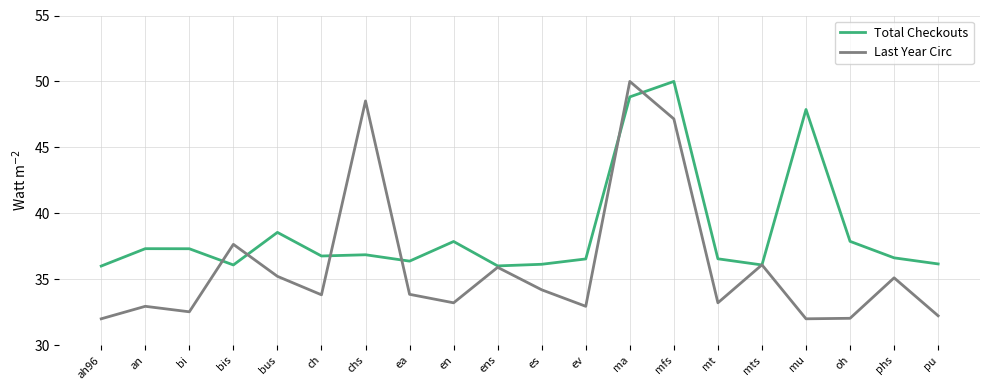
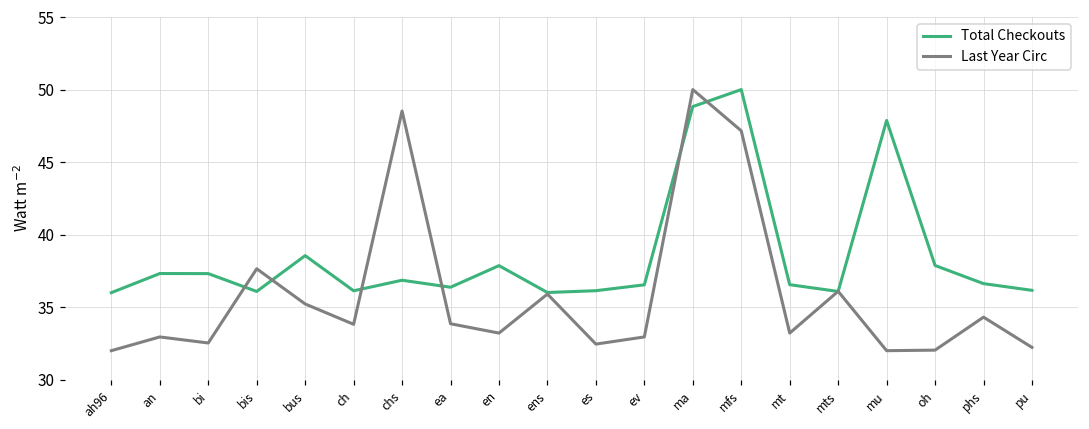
  {
    "Total Checkouts": {
      "ah96": 36.0,
      "an": 37.3,
      "bi": 37.3,
      "bis": 36.1,
      "bus": 38.6,
-     "ch": 36.8,
+     "ch": 36.1,
      "chs": 36.9,
      "ea": 36.4,
      "en": 37.9,
      "es": 36.1,
      "ev": 36.5,
      "ma": 48.8,
      "mfs": 50.0,
      "mt": 36.6,
      "mu": 47.9,
      "oh": 37.9,
      "phs": 36.6,
      "pu": 36.2
    },
    "Last Year Circ": {
      "ah96": 32.0,
      "an": 32.9,
      "bi": 32.5,
      "bis": 37.6,
      "bus": 35.2,
      "ch": 33.8,
      "chs": 48.5,
      "ea": 33.9,
      "en": 33.2,
-     "es": 34.2,
+     "es": 32.5,
      "ev": 32.9,
      "ma": 50.0,
      "mfs": 47.2,
      "mt": 33.2,
      "mu": 32.0,
      "oh": 32.0,
-     "phs": 35.1,
+     "phs": 34.3,
      "pu": 32.2
    }
  }
